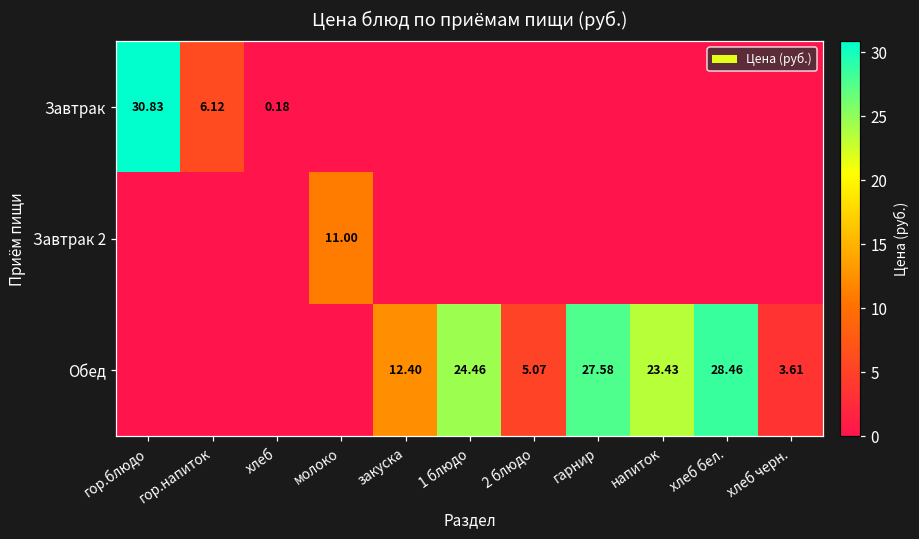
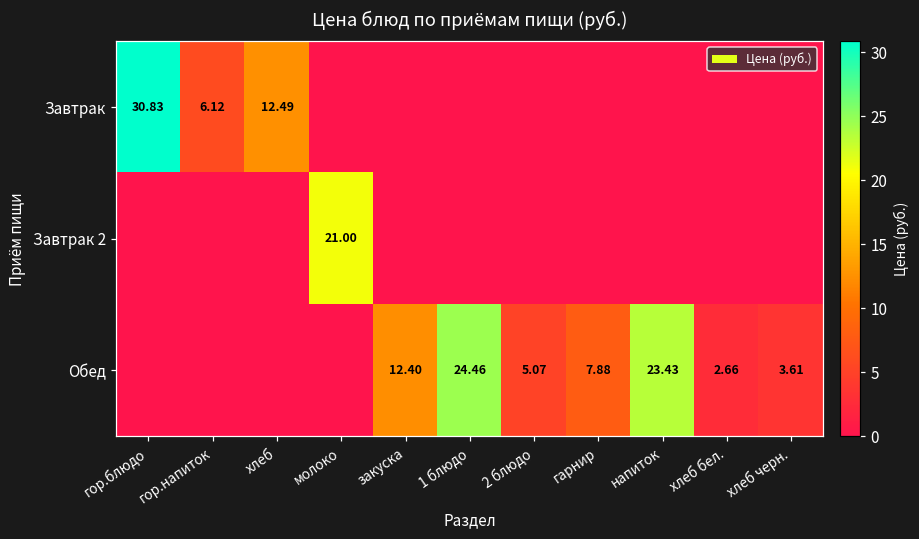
  {
    "Завтрак": {
      "гор.блюдо": 30.83,
      "гор.напиток": 6.12,
-     "хлеб": 0.18
+     "хлеб": 12.49
    },
    "Завтрак 2": {
-     "молоко": 11.00
+     "молоко": 21.00
    },
    "Обед": {
      "закуска": 12.40,
      "1 блюдо": 24.46,
      "2 блюдо": 5.07,
-     "гарнир": 27.58,
+     "гарнир": 7.88,
      "напиток": 23.43,
-     "хлеб бел.": 28.46,
+     "хлеб бел.": 2.66,
      "хлеб черн.": 3.61
    }
  }
